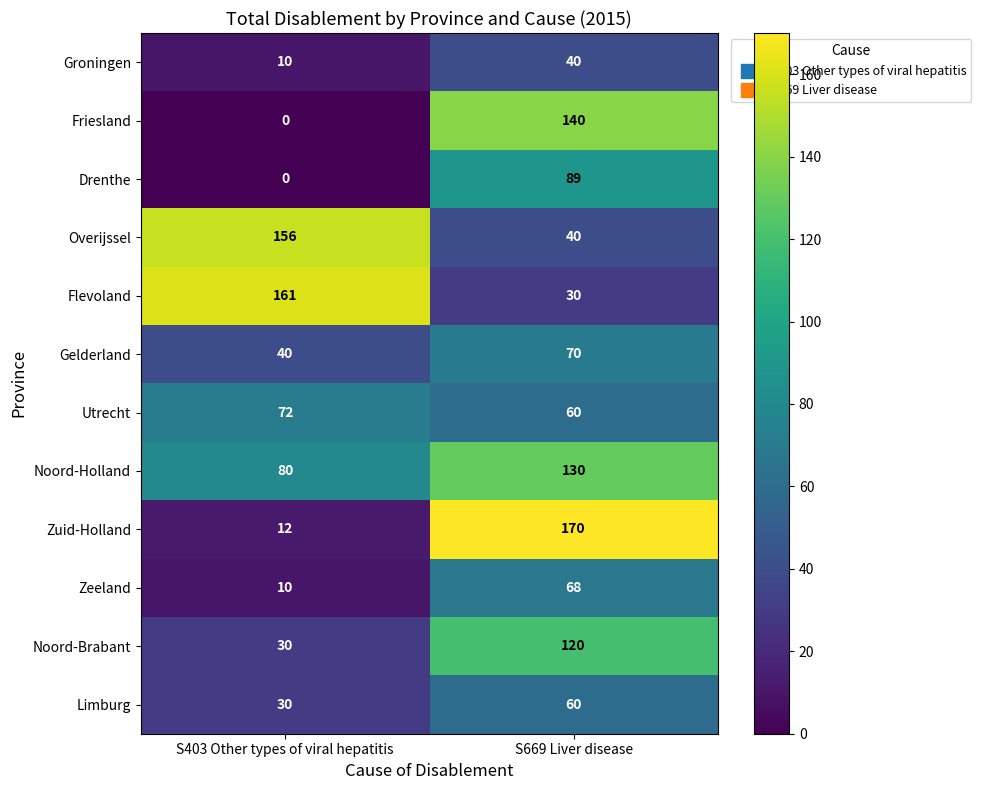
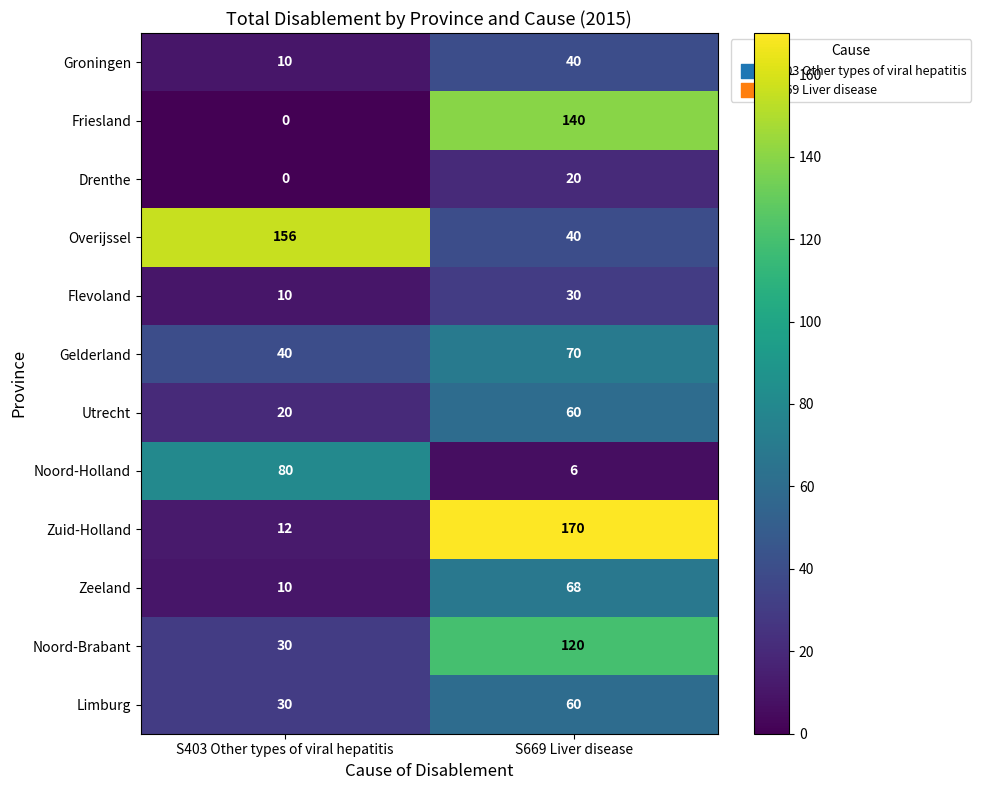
  {
    "Groningen": {
      "S403 Other types of viral hepatitis": 10,
      "S669 Liver disease": 40
    },
    "Friesland": {
      "S403 Other types of viral hepatitis": 0,
      "S669 Liver disease": 140
    },
    "Drenthe": {
      "S403 Other types of viral hepatitis": 0,
-     "S669 Liver disease": 89
+     "S669 Liver disease": 20
    },
    "Overijssel": {
      "S403 Other types of viral hepatitis": 156,
      "S669 Liver disease": 40
    },
    "Flevoland": {
-     "S403 Other types of viral hepatitis": 161,
+     "S403 Other types of viral hepatitis": 10,
      "S669 Liver disease": 30
    },
    "Gelderland": {
      "S403 Other types of viral hepatitis": 40,
      "S669 Liver disease": 70
    },
    "Utrecht": {
-     "S403 Other types of viral hepatitis": 72,
+     "S403 Other types of viral hepatitis": 20,
      "S669 Liver disease": 60
    },
    "Noord-Holland": {
      "S403 Other types of viral hepatitis": 80,
-     "S669 Liver disease": 130
+     "S669 Liver disease": 6
    },
    "Zuid-Holland": {
      "S403 Other types of viral hepatitis": 12,
      "S669 Liver disease": 170
    },
    "Zeeland": {
      "S403 Other types of viral hepatitis": 10,
      "S669 Liver disease": 68
    },
    "Noord-Brabant": {
      "S403 Other types of viral hepatitis": 30,
      "S669 Liver disease": 120
    },
    "Limburg": {
      "S403 Other types of viral hepatitis": 30,
      "S669 Liver disease": 60
    }
  }
